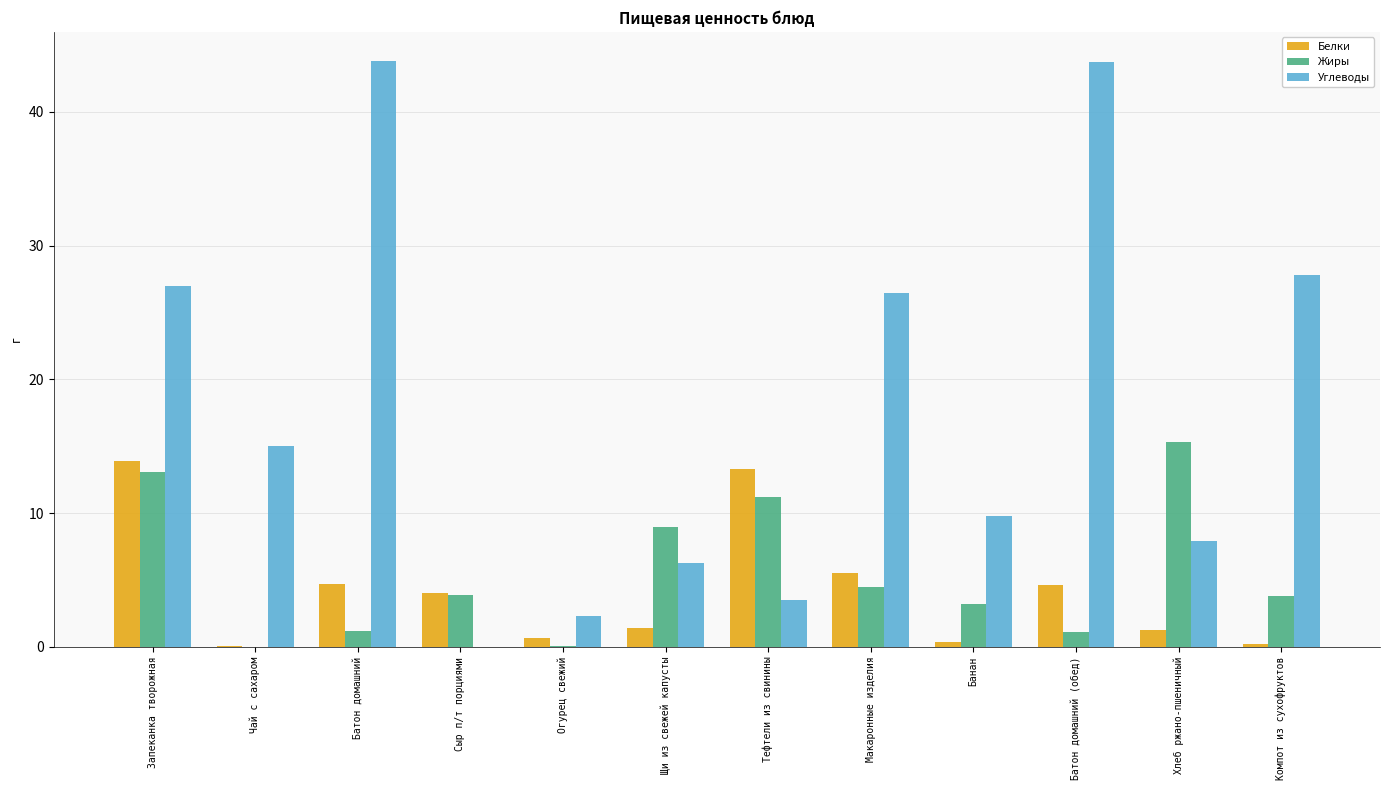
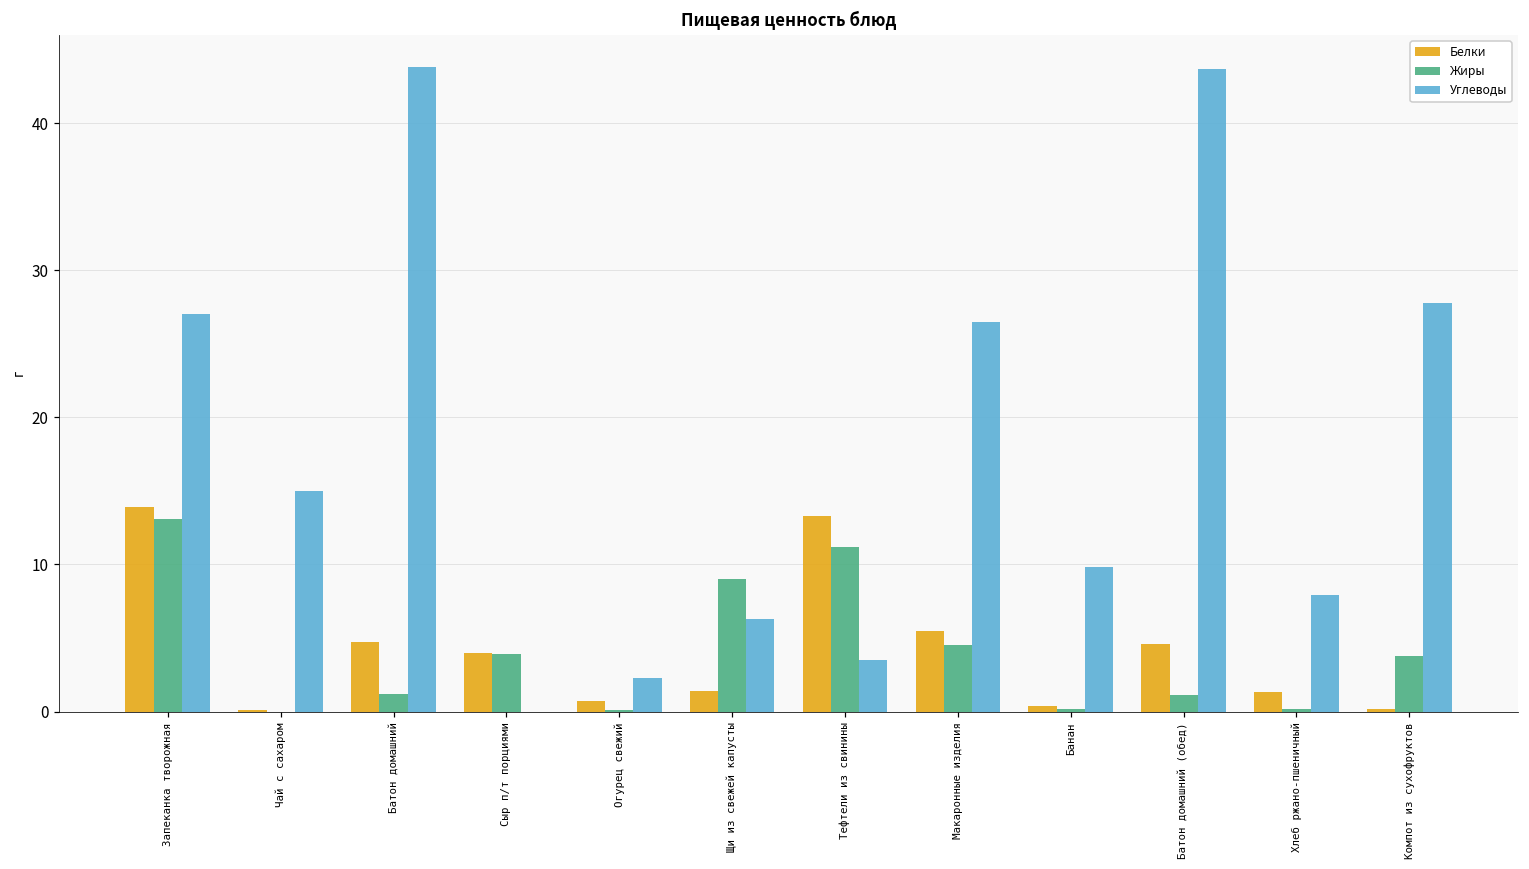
  {
    "Белки": {
      "Запеканка творожная": 13.9,
      "Батон домашний": 4.7,
      "Сыр п/т порциями": 4.0,
      "Огурец свежий": 0.7,
      "Щи из свежей капусты": 1.4,
      "Тефтели из свинины": 13.3,
      "Макаронные изделия": 5.5,
      "Банан": 0.4,
      "Батон домашний (обед)": 4.6,
      "Хлеб ржано-пшеничный": 1.3,
      "Компот из сухофруктов": 0.2
    },
    "Жиры": {
      "Запеканка творожная": 13.1,
      "Чай с сахаром": 0.0,
      "Батон домашний": 1.2,
      "Сыр п/т порциями": 3.9,
      "Щи из свежей капусты": 9.0,
      "Тефтели из свинины": 11.2,
      "Макаронные изделия": 4.5,
-     "Банан": 3.2,
+     "Банан": 0.2,
      "Батон домашний (обед)": 1.1,
-     "Хлеб ржано-пшеничный": 15.3,
+     "Хлеб ржано-пшеничный": 0.2,
      "Компот из сухофруктов": 3.8
    },
    "Углеводы": {
      "Запеканка творожная": 27.0,
      "Чай с сахаром": 15.0,
      "Батон домашний": 43.8,
      "Сыр п/т порциями": 0.0,
      "Огурец свежий": 2.3,
      "Щи из свежей капусты": 6.3,
      "Тефтели из свинины": 3.5,
      "Макаронные изделия": 26.5,
      "Банан": 9.8,
      "Батон домашний (обед)": 43.7,
      "Хлеб ржано-пшеничный": 7.9,
      "Компот из сухофруктов": 27.8
    }
  }
